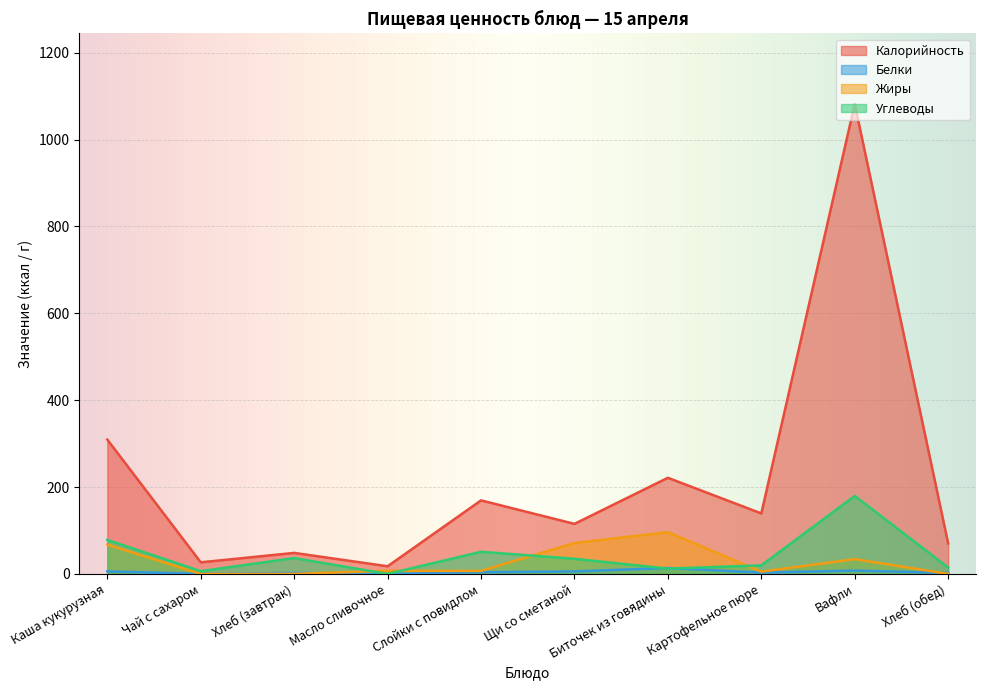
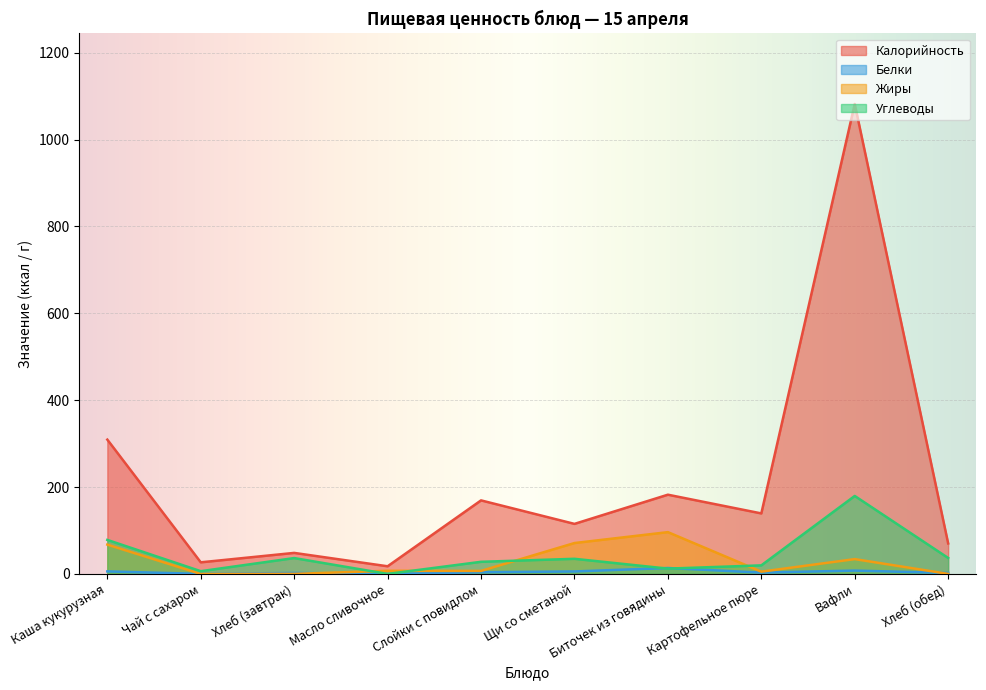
  {
    "Калорийность": {
      "Каша кукурузная": 310,
      "Чай с сахаром": 30,
      "Хлеб (завтрак)": 50,
      "Масло сливочное": 20,
      "Слойки с повидлом": 170,
      "Щи со сметаной": 120,
-     "Биточек из говядины": 220,
+     "Биточек из говядины": 180,
      "Картофельное пюре": 140,
      "Хлеб (обед)": 70
    },
    "Белки": {
      "Каша кукурузная": 10,
      "Щи со сметаной": 10,
      "Вафли": 10
    },
    "Жиры": {
      "Каша кукурузная": 70,
      "Масло сливочное": 10,
      "Щи со сметаной": 70,
      "Биточек из говядины": 100,
      "Вафли": 30
    },
    "Углеводы": {
      "Каша кукурузная": 80,
      "Чай с сахаром": 10,
      "Хлеб (завтрак)": 40,
-     "Слойки с повидлом": 50,
+     "Слойки с повидлом": 30,
      "Щи со сметаной": 30,
      "Картофельное пюре": 20,
      "Вафли": 180,
-     "Хлеб (обед)": 10
+     "Хлеб (обед)": 40
    }
  }
